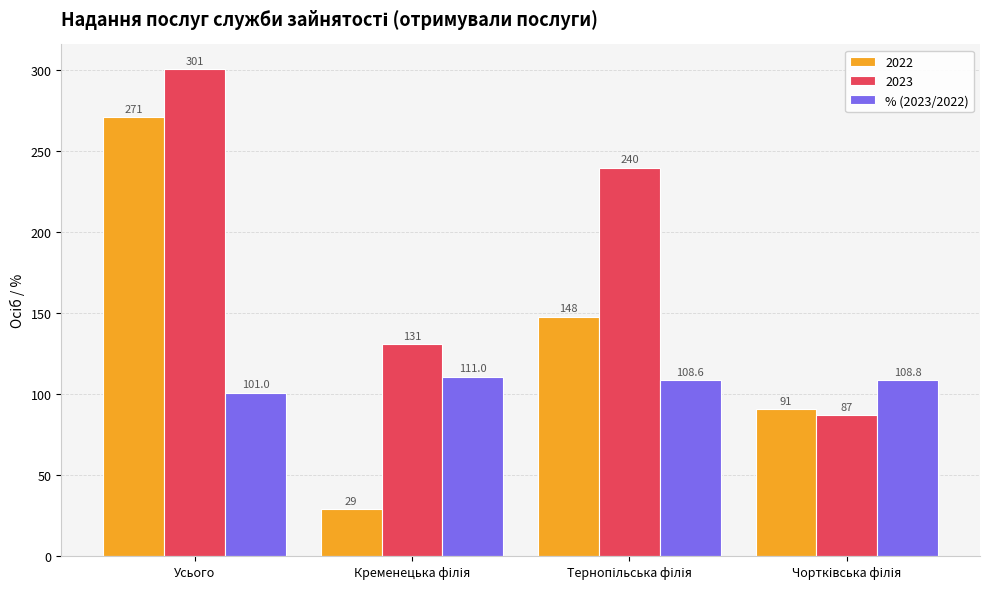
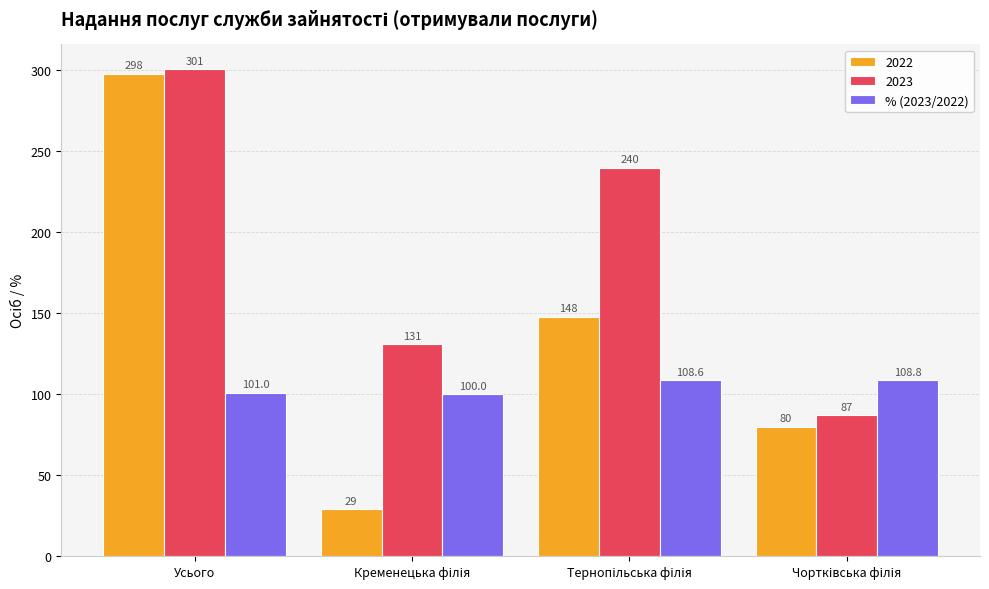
  {
    "2022": {
-     "Усього": 271,
+     "Усього": 298,
      "Кременецька філія": 29,
      "Тернопільська філія": 148,
-     "Чортківська філія": 91
+     "Чортківська філія": 80
    },
    "2023": {
      "Усього": 301,
      "Кременецька філія": 131,
      "Тернопільська філія": 240,
      "Чортківська філія": 87
    },
    "% (2023/2022)": {
      "Усього": 101.0,
-     "Кременецька філія": 111.0,
+     "Кременецька філія": 100.0,
      "Тернопільська філія": 108.6,
      "Чортківська філія": 108.8
    }
  }
